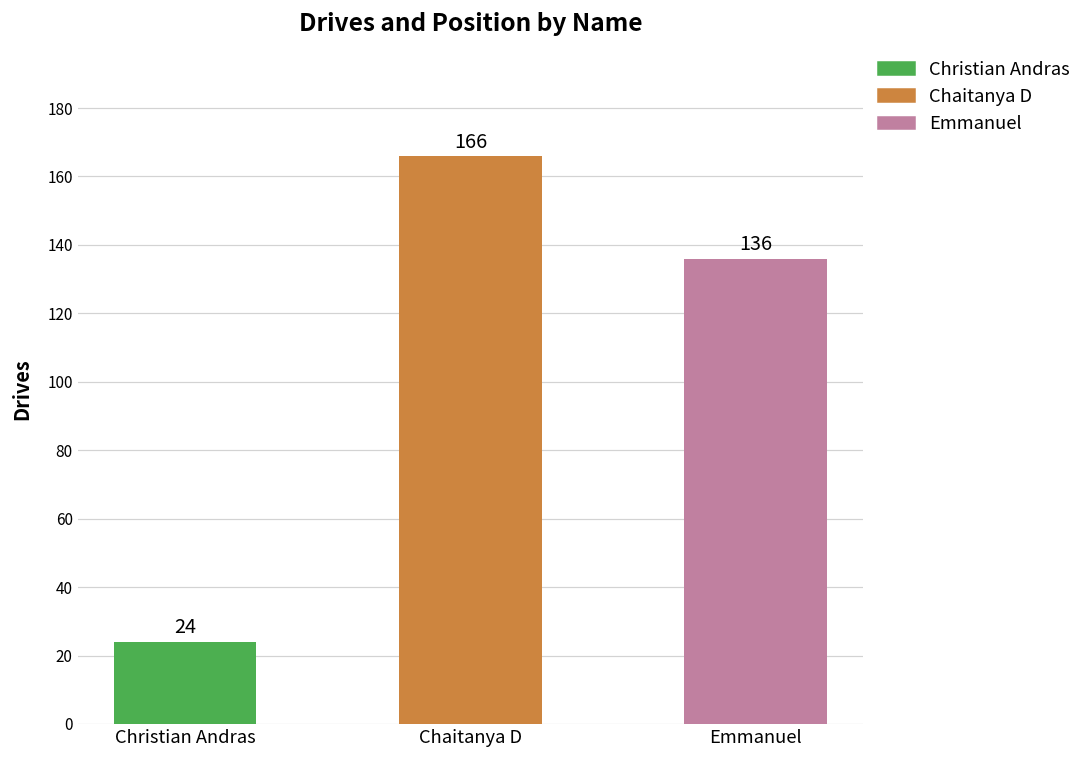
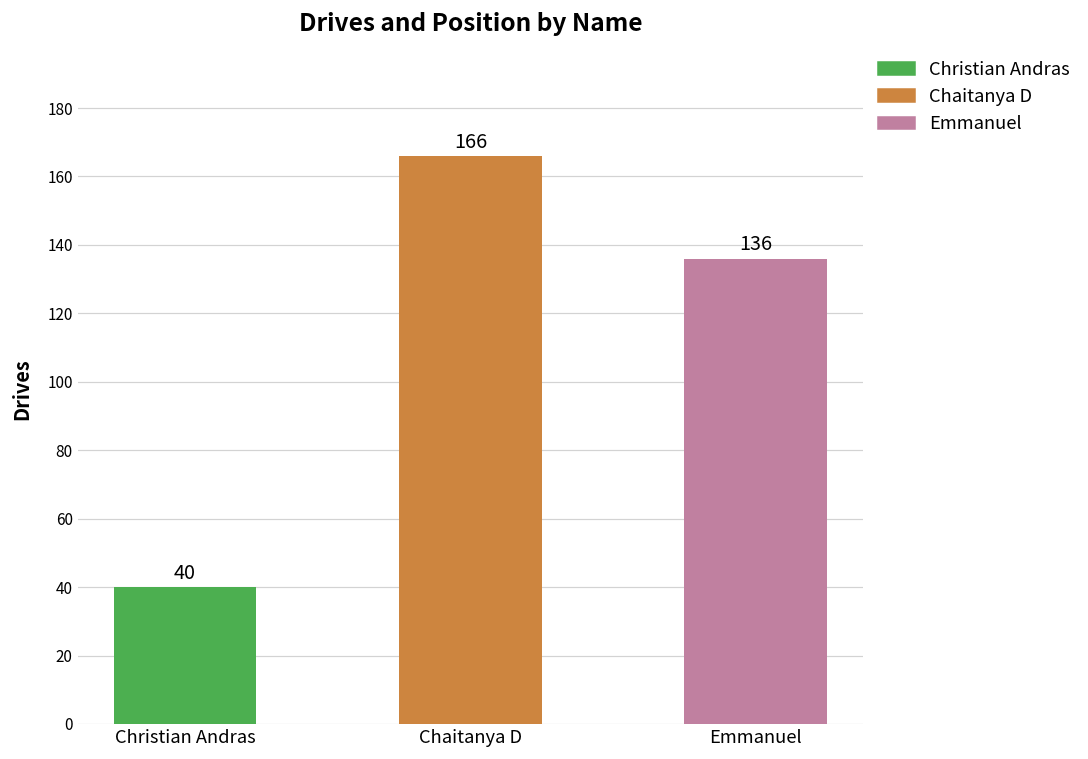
  {
-   "Christian Andras": 24,
+   "Christian Andras": 40,
    "Chaitanya D": 166,
    "Emmanuel": 136
  }
